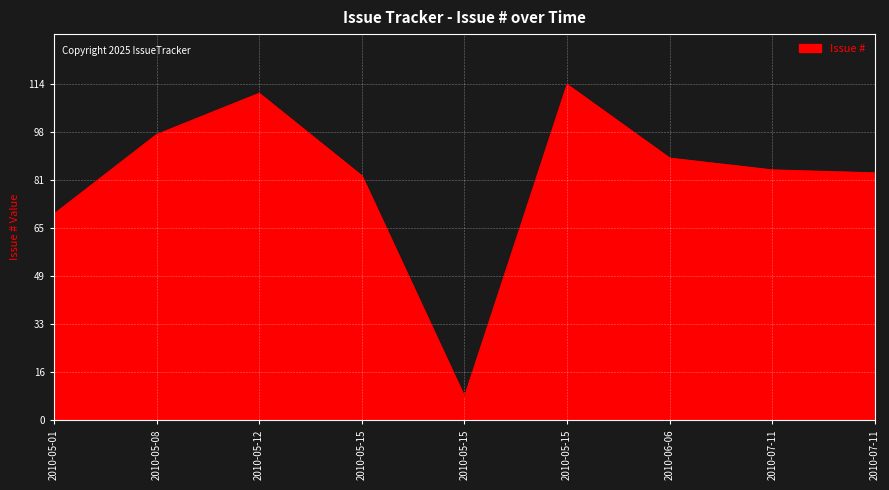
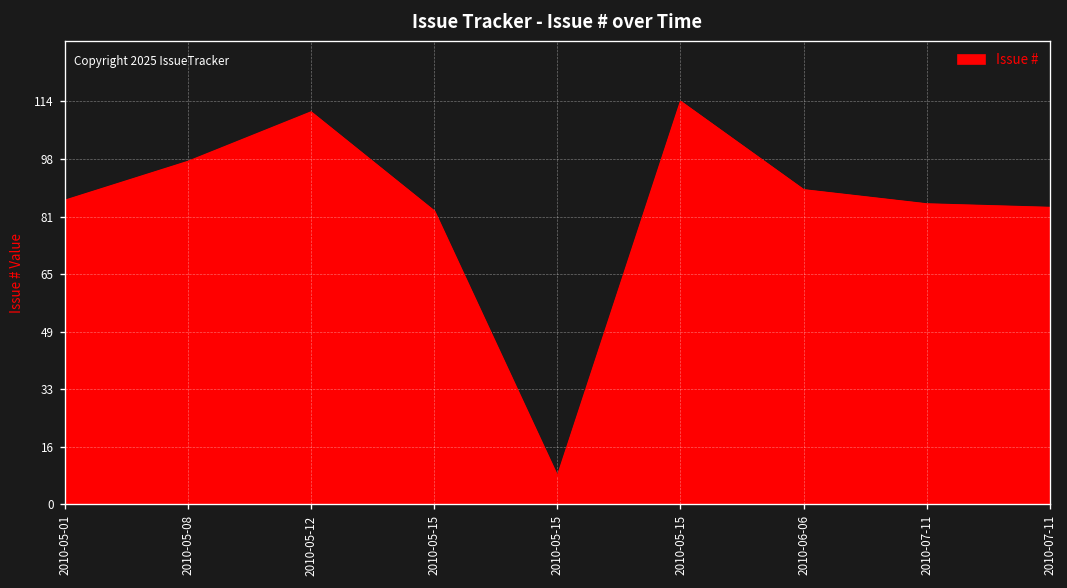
  {
-   "2010-05-01": 70,
+   "2010-05-01": 86,
    "2010-05-08": 97,
    "2010-05-12": 111,
    "2010-06-06": 89
  }
